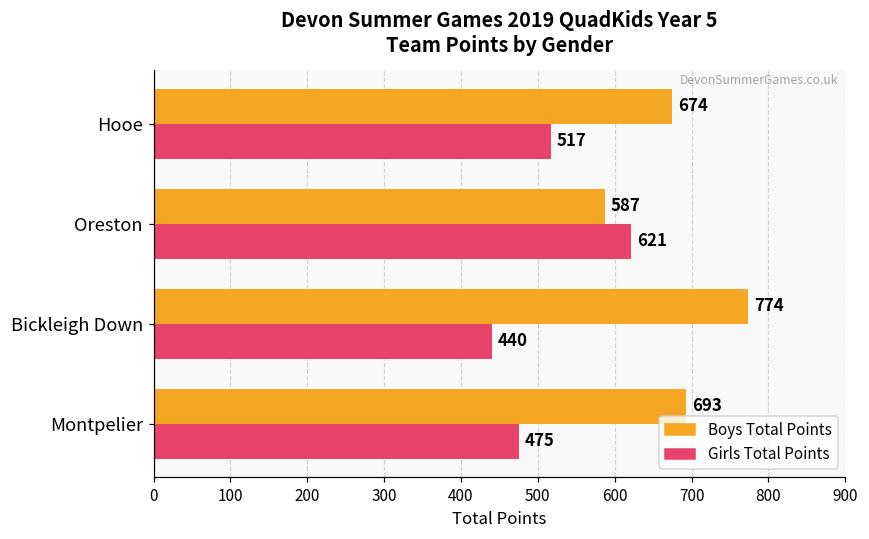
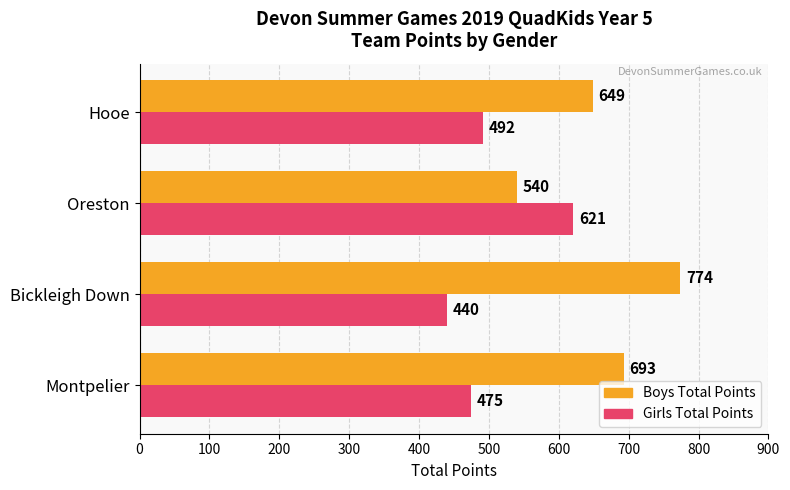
  {
    "Boys Total Points": {
-     "Hooe": 674,
-     "Oreston": 587,
+     "Hooe": 649,
+     "Oreston": 540,
      "Bickleigh Down": 774,
      "Montpelier": 693
    },
    "Girls Total Points": {
-     "Hooe": 517,
+     "Hooe": 492,
      "Oreston": 621,
      "Bickleigh Down": 440,
      "Montpelier": 475
    }
  }
